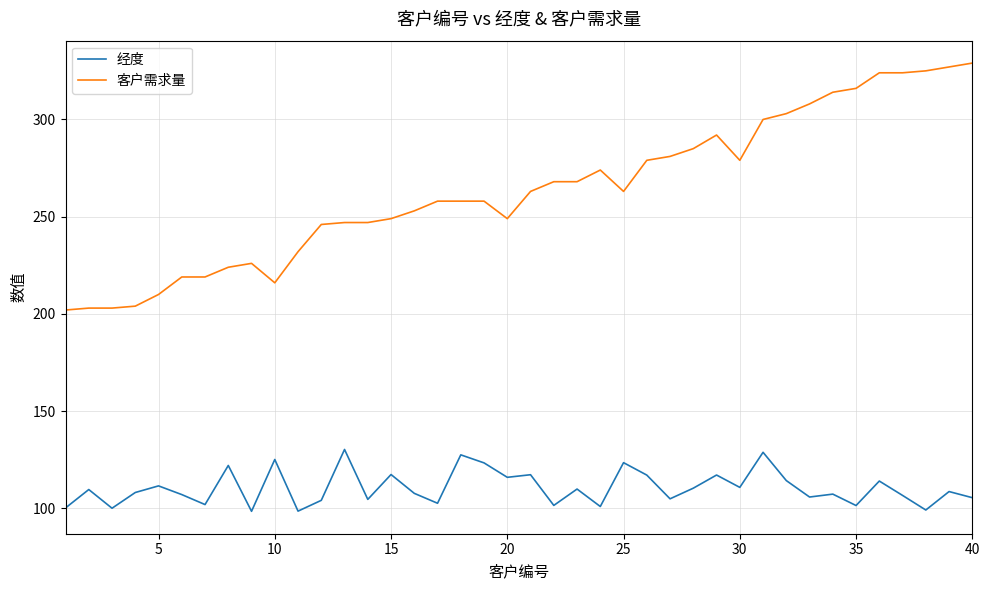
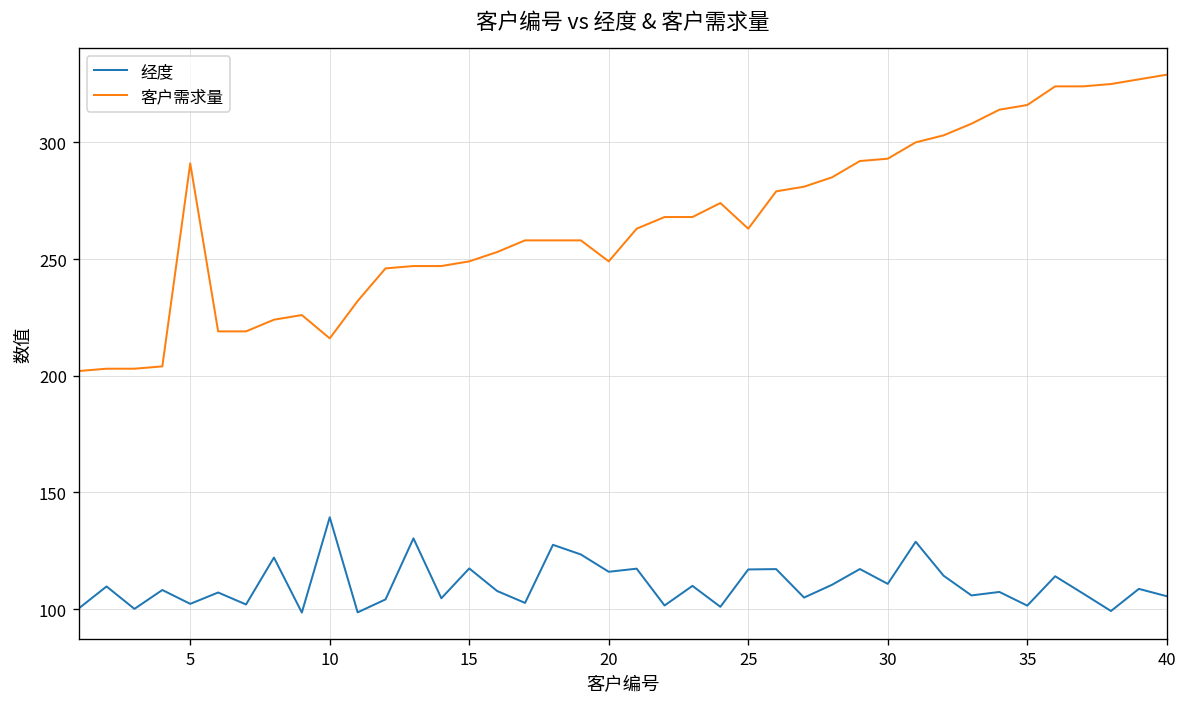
  {
    "经度": {
-     "5": 112,
-     "10": 125,
+     "5": 102,
+     "10": 139,
      "15": 117,
      "20": 116,
-     "25": 124,
+     "25": 117,
      "30": 111,
      "35": 101,
      "40": 105
    },
    "客户需求量": {
-     "5": 210,
+     "5": 291,
      "10": 216,
      "15": 249,
      "20": 249,
      "25": 263,
-     "30": 279,
+     "30": 293,
      "35": 316,
      "40": 329
    }
  }
